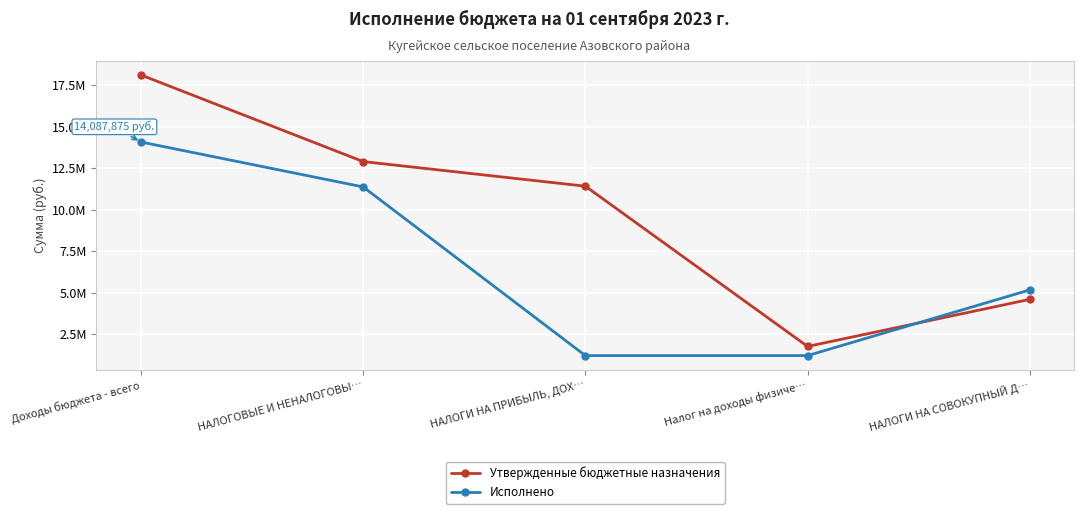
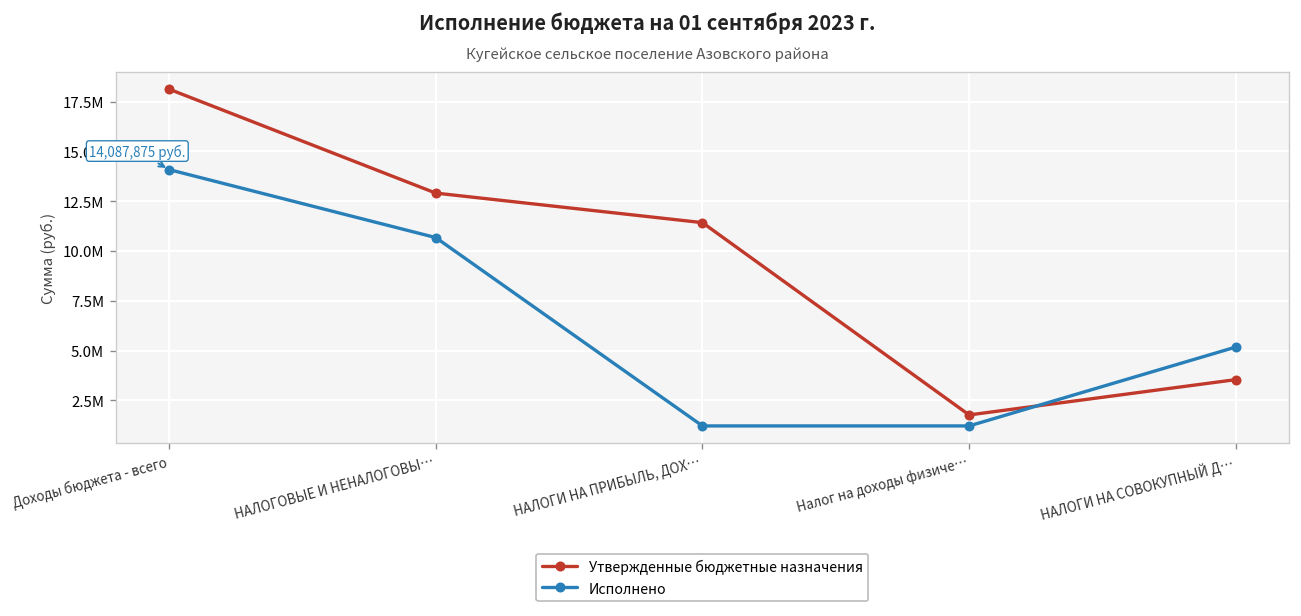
  {
    "Утвержденные бюджетные назначения": {
      "Доходы бюджета - всего": 18100000,
      "НАЛОГОВЫЕ И НЕНАЛОГОВЫ…": 12900000,
      "НАЛОГИ НА ПРИБЫЛЬ, ДОХ…": 11400000,
      "Налог на доходы физиче…": 1800000,
-     "НАЛОГИ НА СОВОКУПНЫЙ Д…": 4600000
+     "НАЛОГИ НА СОВОКУПНЫЙ Д…": 3500000
    },
    "Исполнено": {
-     "НАЛОГОВЫЕ И НЕНАЛОГОВЫ…": 11400000,
+     "НАЛОГОВЫЕ И НЕНАЛОГОВЫ…": 10700000,
      "НАЛОГИ НА ПРИБЫЛЬ, ДОХ…": 1200000,
      "Налог на доходы физиче…": 1200000,
      "НАЛОГИ НА СОВОКУПНЫЙ Д…": 5200000
    }
  }
